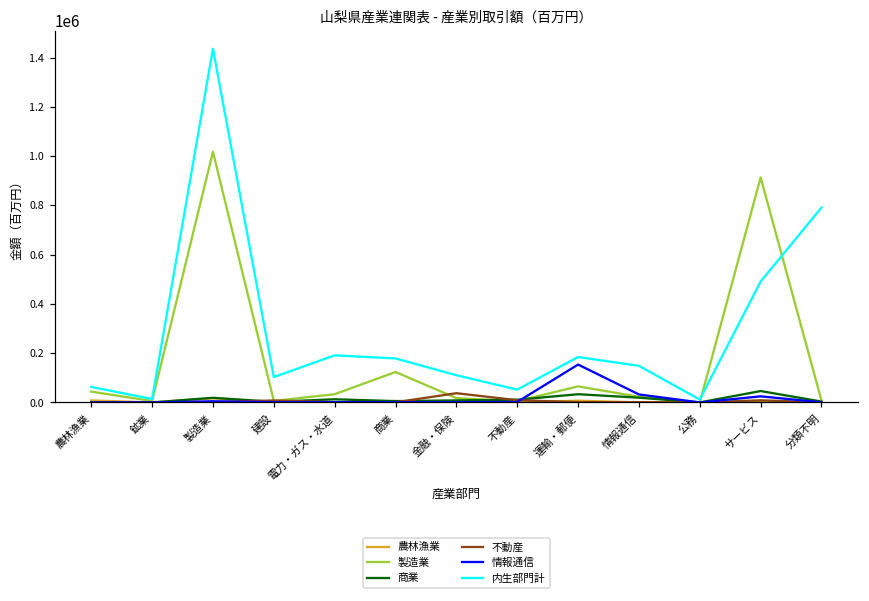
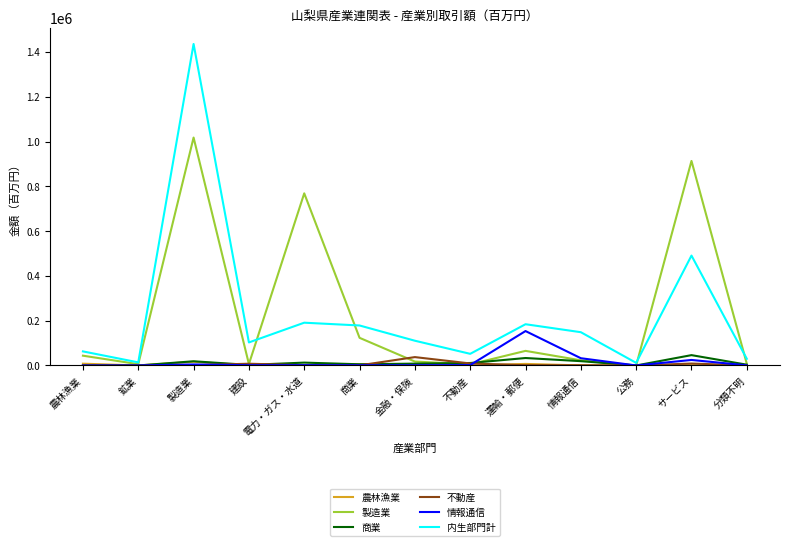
  {
    "製造業": {
      "農林漁業": 40000,
      "製造業": 1020000,
-     "電力・ガス・水道": 30000,
+     "電力・ガス・水道": 770000,
      "商業": 120000,
      "運輸・郵便": 70000,
      "サービス": 910000
    },
    "商業": {
      "運輸・郵便": 30000,
      "サービス": 50000
    },
    "不動産": {
      "金融・保険": 40000
    },
    "情報通信": {
      "運輸・郵便": 150000,
      "サービス": 20000
    },
    "内生部門計": {
      "農林漁業": 60000,
      "製造業": 1440000,
      "建設": 100000,
      "電力・ガス・水道": 190000,
      "商業": 180000,
      "金融・保険": 110000,
      "不動産": 50000,
      "運輸・郵便": 180000,
      "情報通信": 150000,
      "公務": 10000,
      "サービス": 490000,
-     "分類不明": 790000
+     "分類不明": 30000
    }
  }
